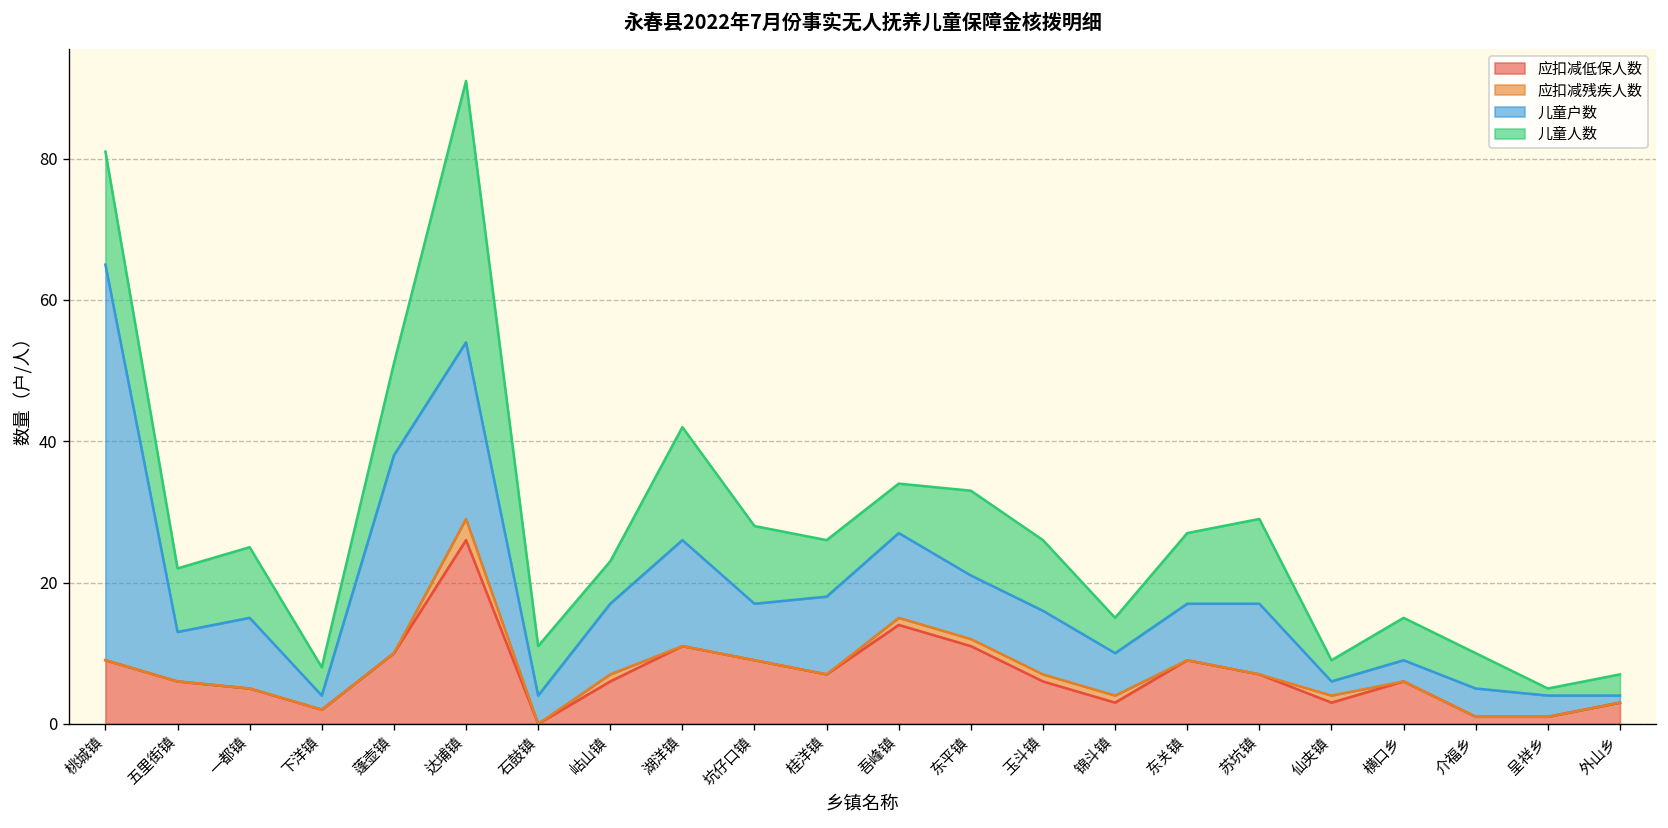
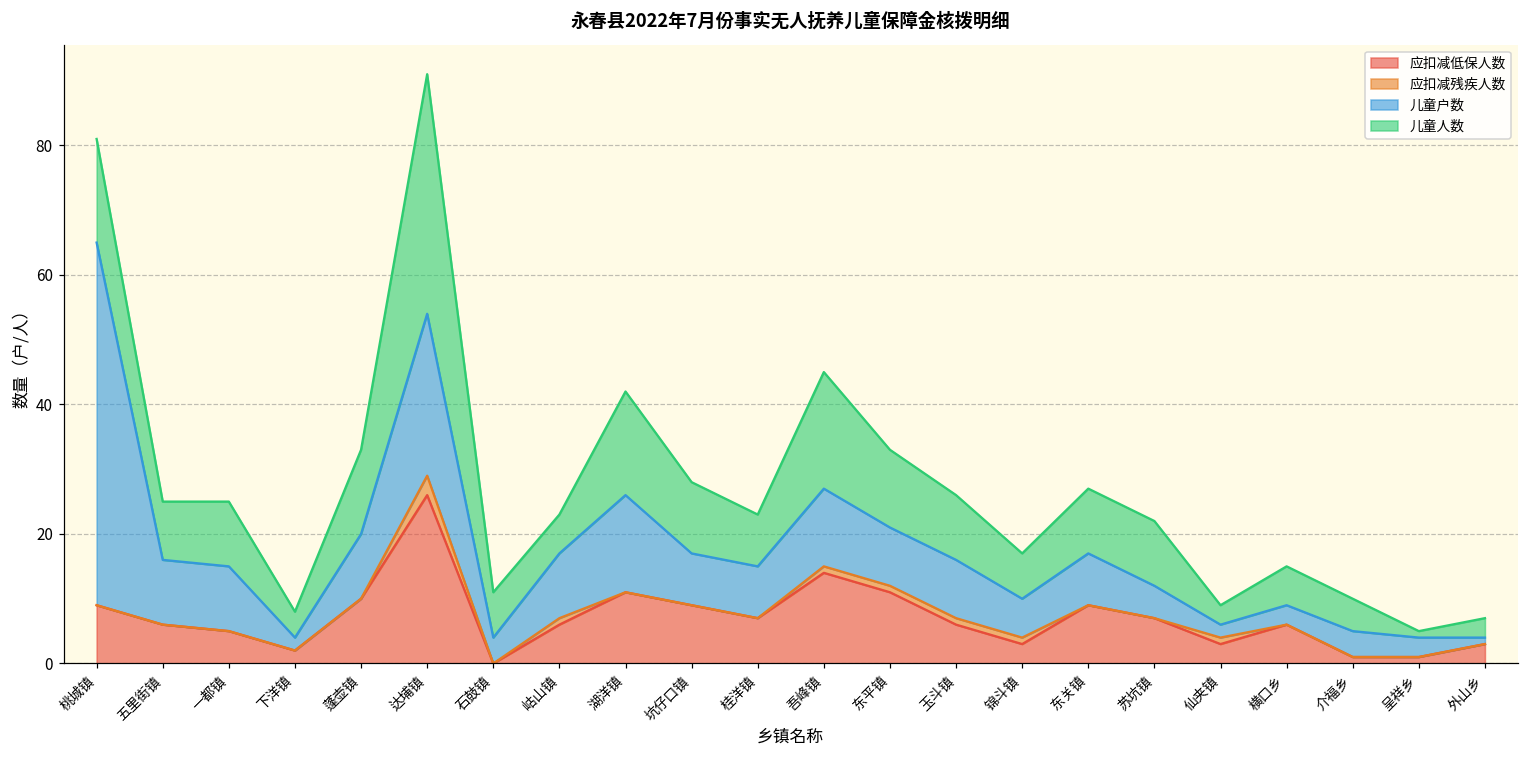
  {
    "儿童户数": {
      "桃城镇": 56,
-     "五里街镇": 7,
+     "五里街镇": 10,
      "一都镇": 10,
      "下洋镇": 2,
-     "蓬壶镇": 28,
+     "蓬壶镇": 10,
      "达埔镇": 25,
      "石鼓镇": 4,
      "岵山镇": 10,
      "湖洋镇": 15,
      "坑仔口镇": 8,
-     "桂洋镇": 11,
+     "桂洋镇": 8,
      "吾峰镇": 12,
      "东平镇": 9,
      "玉斗镇": 9,
      "锦斗镇": 6,
      "东关镇": 8,
-     "苏坑镇": 10,
+     "苏坑镇": 5,
      "仙夹镇": 2,
      "横口乡": 3,
      "介福乡": 4,
      "呈祥乡": 3,
      "外山乡": 1
    },
    "儿童人数": {
      "桃城镇": 16,
      "五里街镇": 9,
      "一都镇": 10,
      "下洋镇": 4,
      "蓬壶镇": 13,
      "达埔镇": 37,
      "石鼓镇": 7,
      "岵山镇": 6,
      "湖洋镇": 16,
      "坑仔口镇": 11,
      "桂洋镇": 8,
-     "吾峰镇": 7,
+     "吾峰镇": 18,
      "东平镇": 12,
      "玉斗镇": 10,
-     "锦斗镇": 5,
+     "锦斗镇": 7,
      "东关镇": 10,
-     "苏坑镇": 12,
+     "苏坑镇": 10,
      "仙夹镇": 3,
      "横口乡": 6,
      "介福乡": 5,
      "呈祥乡": 1,
      "外山乡": 3
    }
  }
